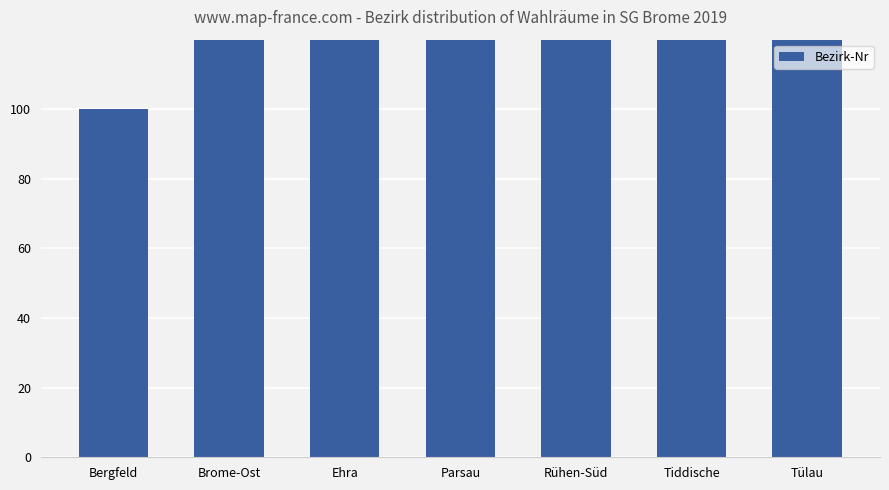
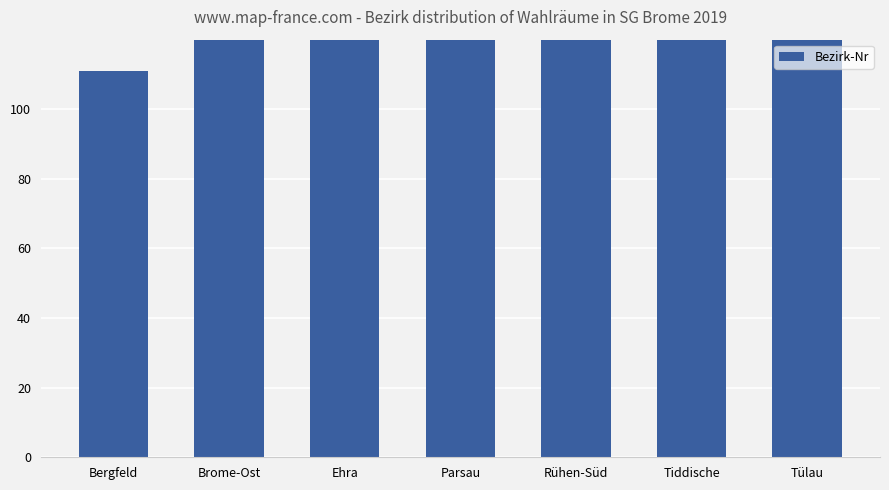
  {
-   "Bergfeld": 100
+   "Bergfeld": 111
  }
